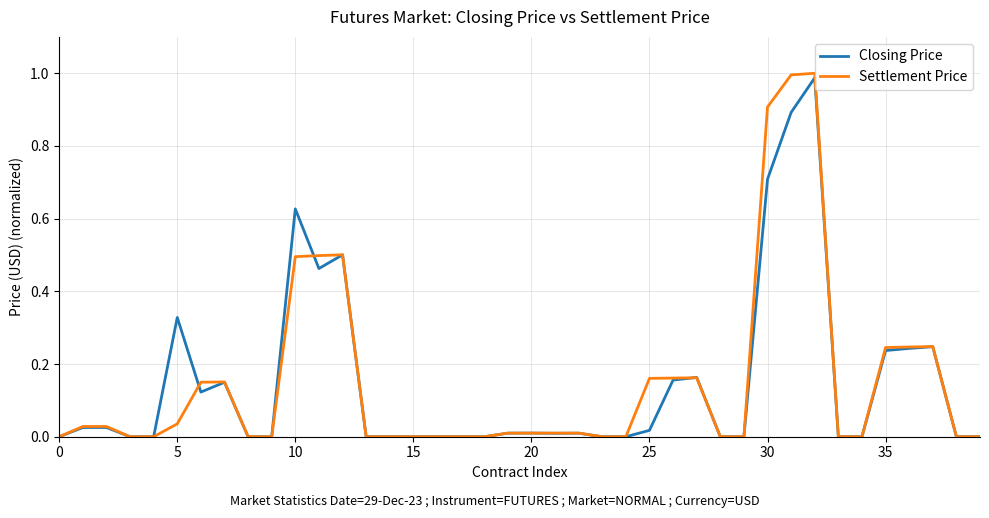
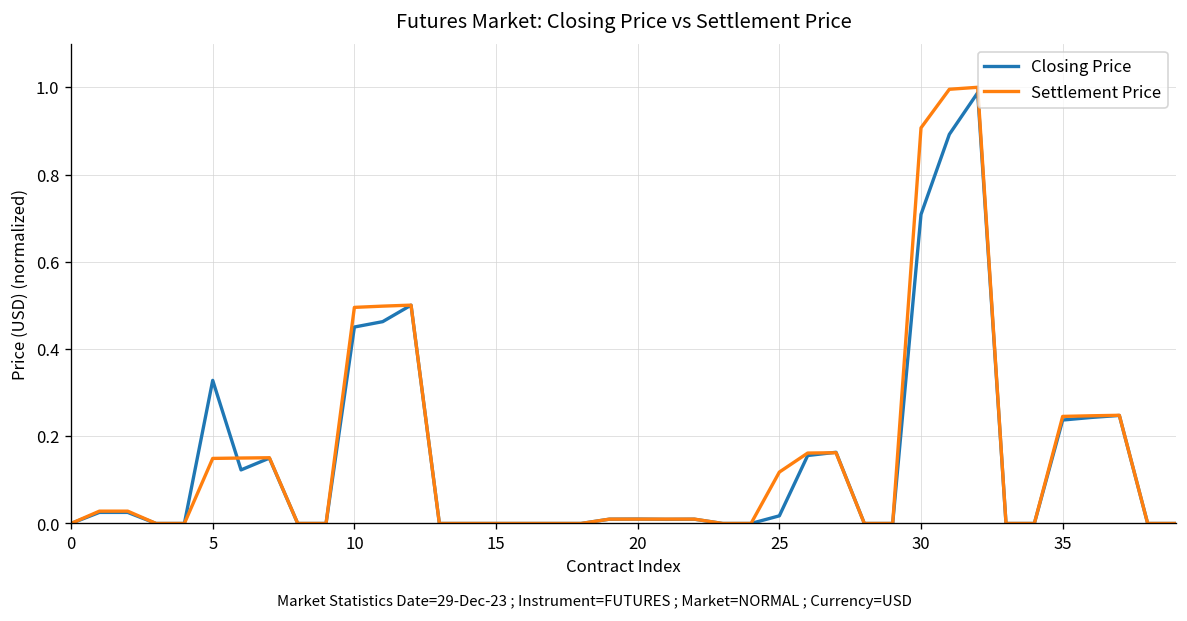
  {
    "Closing Price": {
      "5": 0.33,
-     "10": 0.63,
+     "10": 0.45,
      "25": 0.02,
      "30": 0.71,
      "35": 0.24
    },
    "Settlement Price": {
-     "5": 0.04,
+     "5": 0.15,
      "10": 0.50,
-     "25": 0.16,
+     "25": 0.12,
      "30": 0.91,
      "35": 0.25
    }
  }
